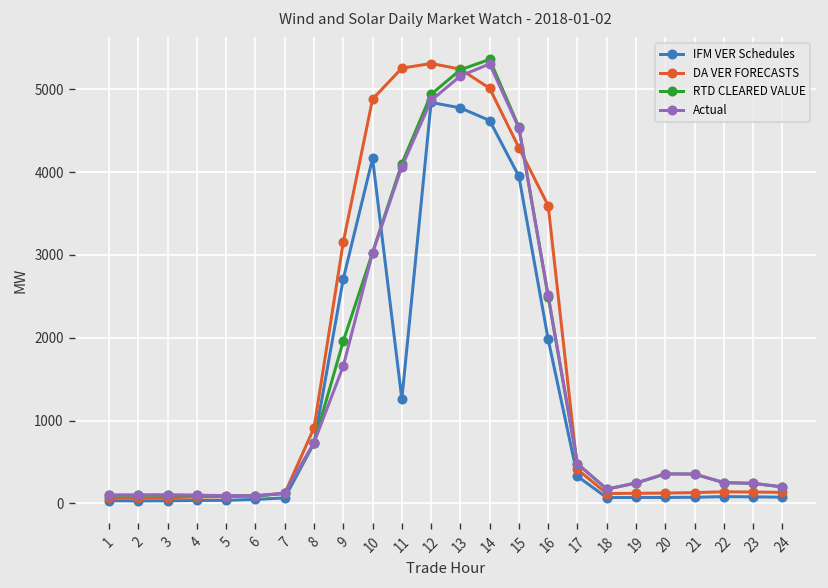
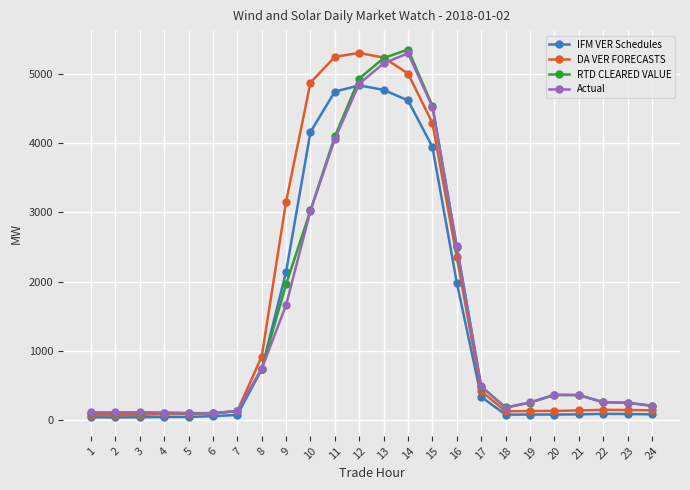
  {
    "IFM VER Schedules": {
      "4": 0,
      "5": 0,
      "6": 0,
      "7": 100,
-     "9": 2700,
+     "9": 2100,
      "10": 4200,
-     "11": 1300,
+     "11": 4800,
      "13": 4800,
      "14": 4600,
      "15": 3900,
      "16": 2000,
      "17": 300,
      "18": 100,
      "19": 100,
      "20": 100,
      "21": 100,
      "22": 100,
      "23": 100,
      "24": 100
    },
    "DA VER FORECASTS": {
      "8": 900,
      "9": 3200,
      "10": 4900,
      "11": 5300,
      "12": 5300,
      "14": 5000,
      "15": 4300,
-     "16": 3600,
+     "16": 2300,
      "17": 400,
      "18": 100,
      "19": 100,
      "20": 100,
      "21": 100,
      "22": 100,
      "23": 100,
      "24": 100
    },
    "RTD CLEARED VALUE": {
      "9": 2000,
      "11": 4100,
      "12": 4900,
      "14": 5400
    },
    "Actual": {
      "9": 1700,
      "11": 4100,
      "13": 5200,
      "14": 5300
    }
  }
